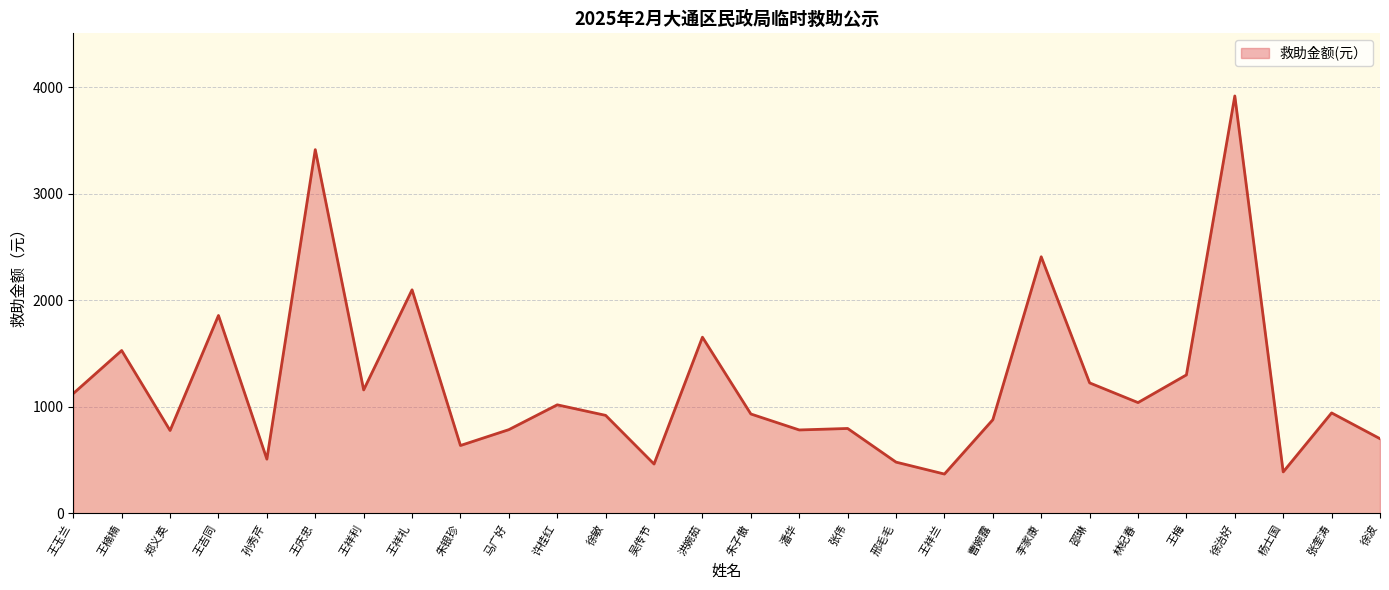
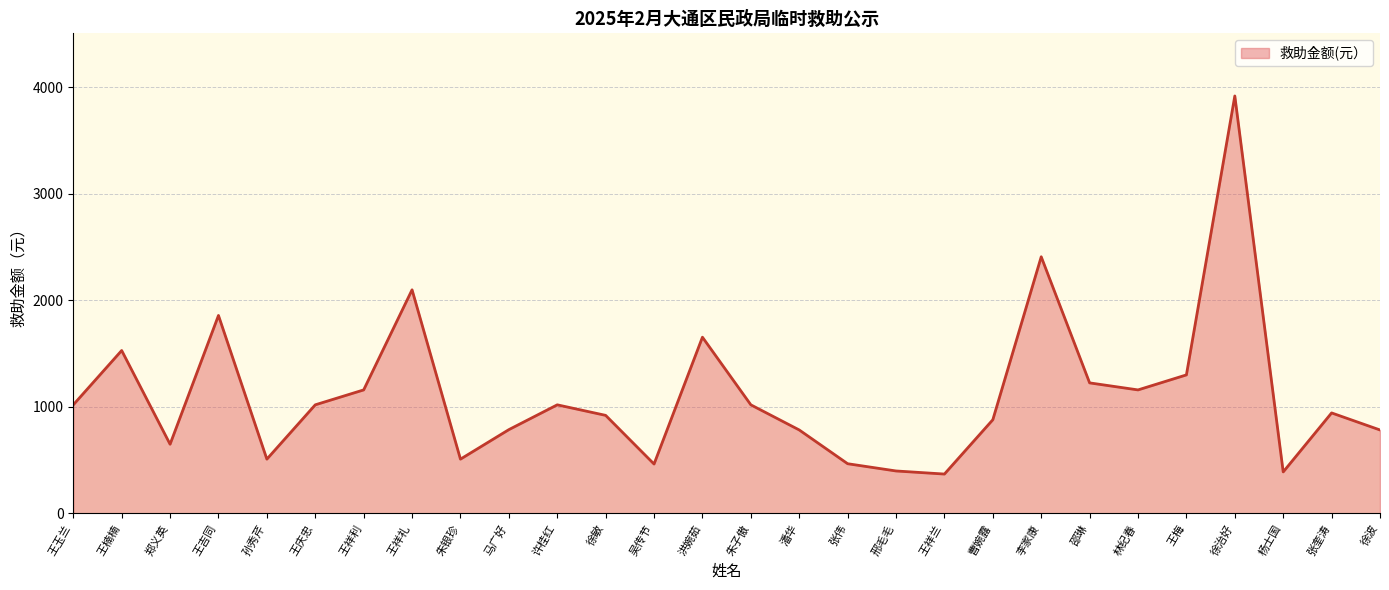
  {
-   "王玉兰": 1130,
+   "王玉兰": 1020,
    "王楠楠": 1530,
-   "郑义英": 780,
+   "郑义英": 650,
    "王吉同": 1860,
    "孙秀芹": 510,
-   "王庆忠": 3420,
+   "王庆忠": 1020,
    "王祥利": 1160,
    "王祥礼": 2100,
-   "朱银珍": 640,
+   "朱银珍": 510,
    "马广好": 790,
    "许桂红": 1020,
    "徐敏": 920,
    "吴传节": 460,
    "洪婉茹": 1660,
-   "朱子傲": 930,
+   "朱子傲": 1020,
    "潘华": 780,
-   "张伟": 800,
-   "邢毛毛": 480,
+   "张伟": 470,
+   "邢毛毛": 400,
    "王祥兰": 370,
    "曹婉露": 880,
    "李家康": 2410,
    "邵琳": 1230,
-   "林纪春": 1040,
+   "林纪春": 1160,
    "王梅": 1300,
    "徐治好": 3920,
    "杨士国": 390,
    "张奎涛": 940,
-   "徐波": 700
+   "徐波": 780
  }
